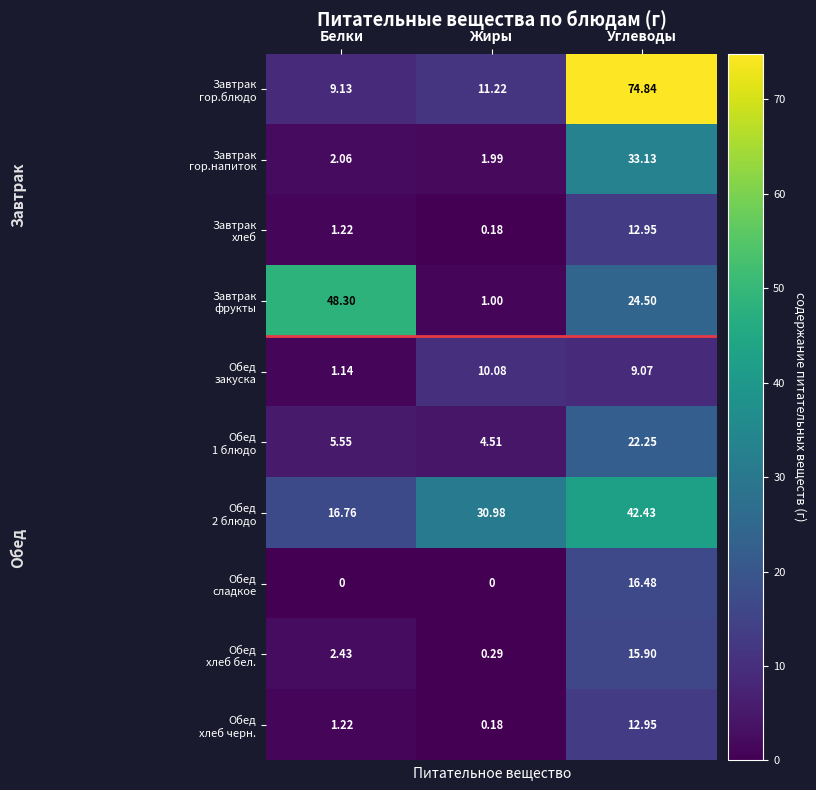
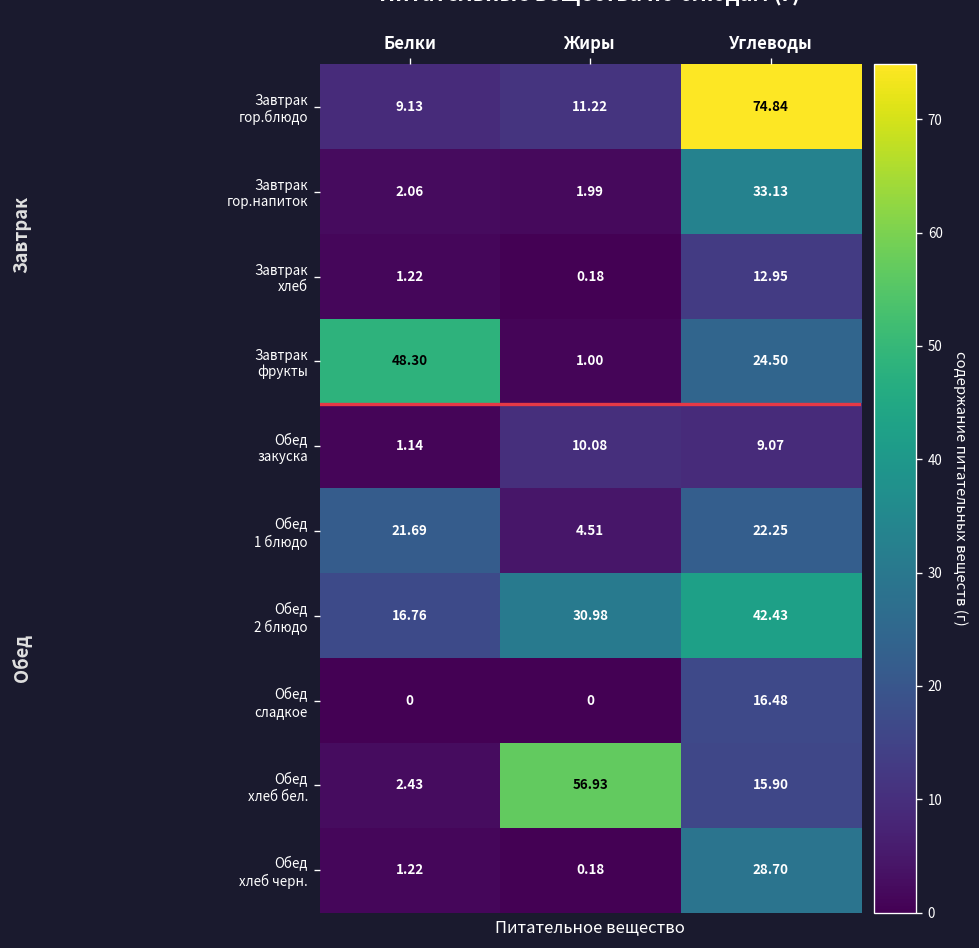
  {
    "Завтрак гор.блюдо": {
      "Белки": 9.13,
      "Жиры": 11.22,
      "Углеводы": 74.84
    },
    "Завтрак гор.напиток": {
      "Белки": 2.06,
      "Жиры": 1.99,
      "Углеводы": 33.13
    },
    "Завтрак хлеб": {
      "Белки": 1.22,
      "Жиры": 0.18,
      "Углеводы": 12.95
    },
    "Завтрак фрукты": {
      "Белки": 48.30,
      "Жиры": 1.00,
      "Углеводы": 24.50
    },
    "Обед закуска": {
      "Белки": 1.14,
      "Жиры": 10.08,
      "Углеводы": 9.07
    },
    "Обед 1 блюдо": {
-     "Белки": 5.55,
+     "Белки": 21.69,
      "Жиры": 4.51,
      "Углеводы": 22.25
    },
    "Обед 2 блюдо": {
      "Белки": 16.76,
      "Жиры": 30.98,
      "Углеводы": 42.43
    },
    "Обед сладкое": {
      "Белки": 0,
      "Жиры": 0,
      "Углеводы": 16.48
    },
    "Обед хлеб бел.": {
      "Белки": 2.43,
-     "Жиры": 0.29,
+     "Жиры": 56.93,
      "Углеводы": 15.90
    },
    "Обед хлеб черн.": {
      "Белки": 1.22,
      "Жиры": 0.18,
-     "Углеводы": 12.95
+     "Углеводы": 28.70
    }
  }
